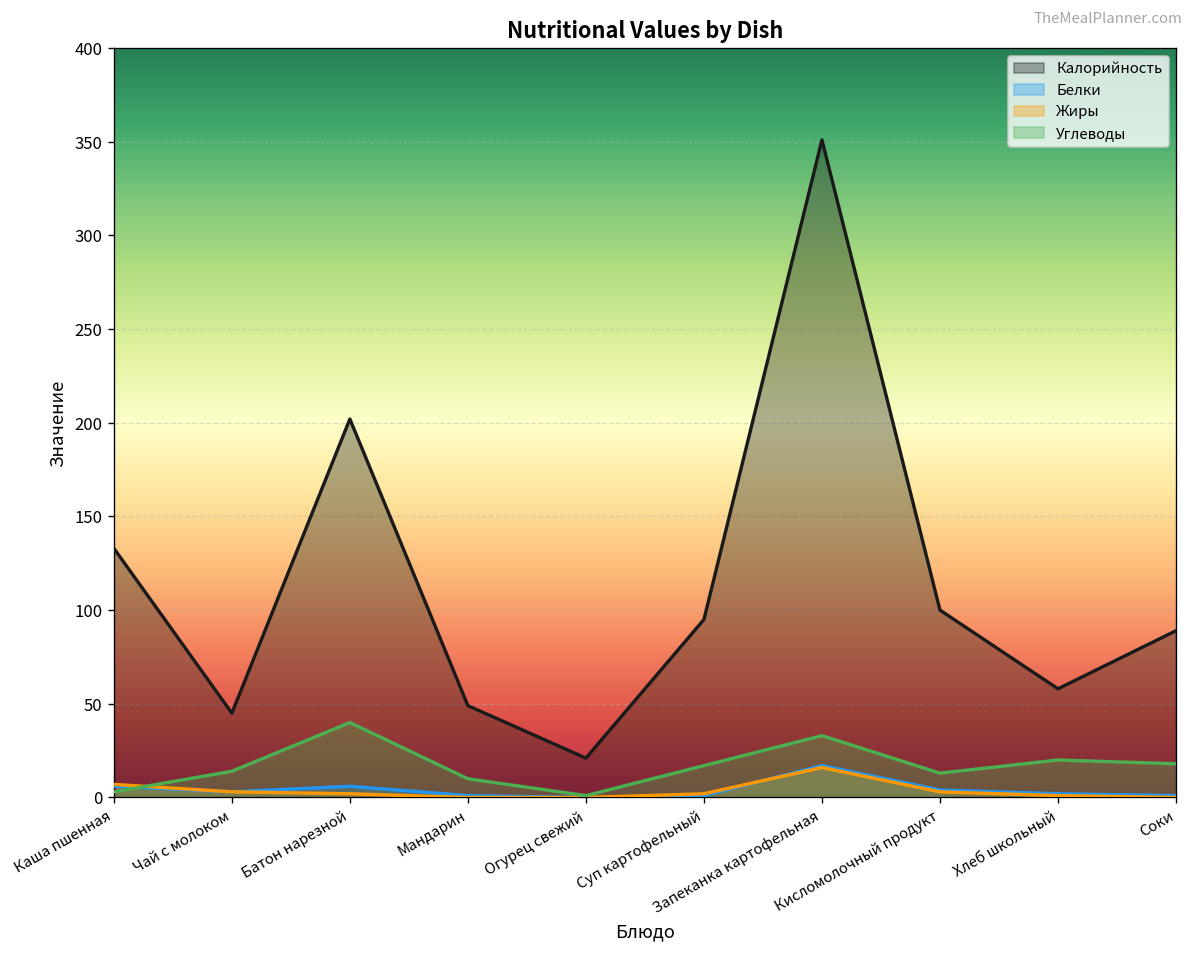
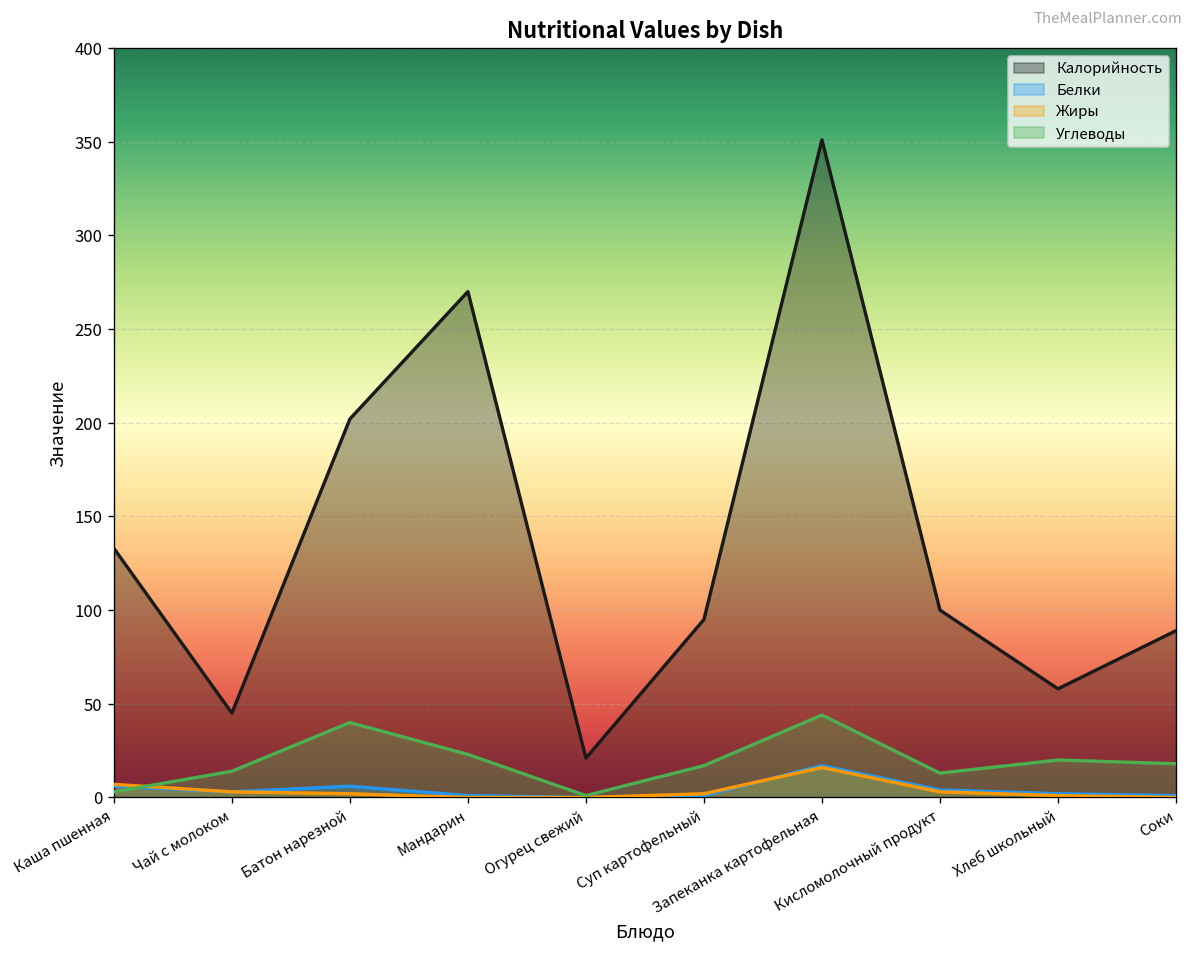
  {
    "Калорийность": {
      "Каша пшенная": 133,
      "Чай с молоком": 45,
      "Батон нарезной": 202,
-     "Мандарин": 49,
+     "Мандарин": 270,
      "Огурец свежий": 21,
      "Суп картофельный": 95,
      "Запеканка картофельная": 351,
      "Кисломолочный продукт": 100,
      "Хлеб школьный": 58,
      "Соки": 89
    },
    "Белки": {
      "Батон нарезной": 6
    },
    "Жиры": {
      "Батон нарезной": 2
    },
    "Углеводы": {
      "Каша пшенная": 3,
      "Чай с молоком": 14,
      "Батон нарезной": 40,
-     "Мандарин": 10,
+     "Мандарин": 23,
      "Суп картофельный": 17,
-     "Запеканка картофельная": 33,
+     "Запеканка картофельная": 44,
      "Кисломолочный продукт": 13,
      "Хлеб школьный": 20,
      "Соки": 18
    }
  }
